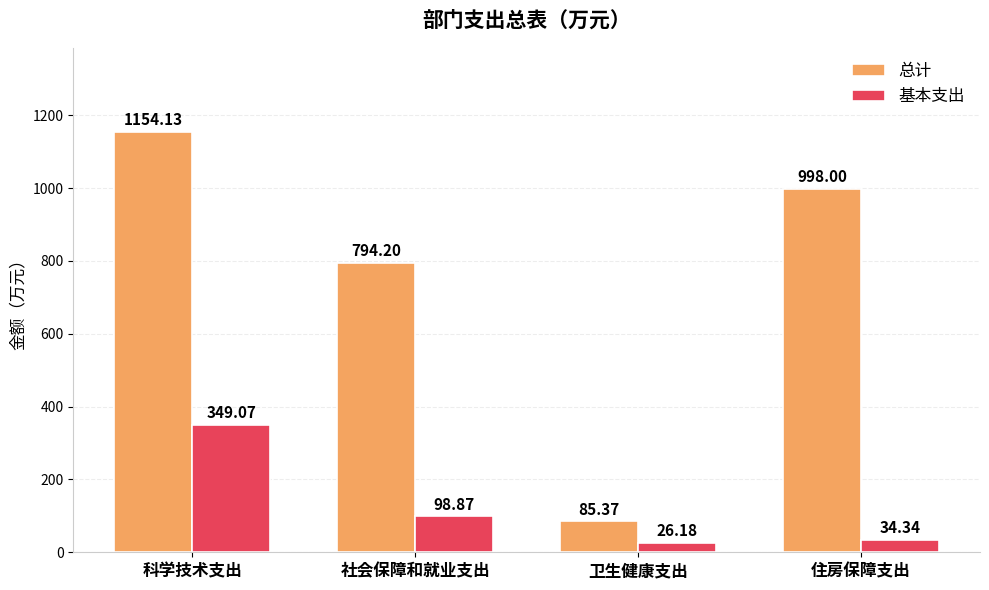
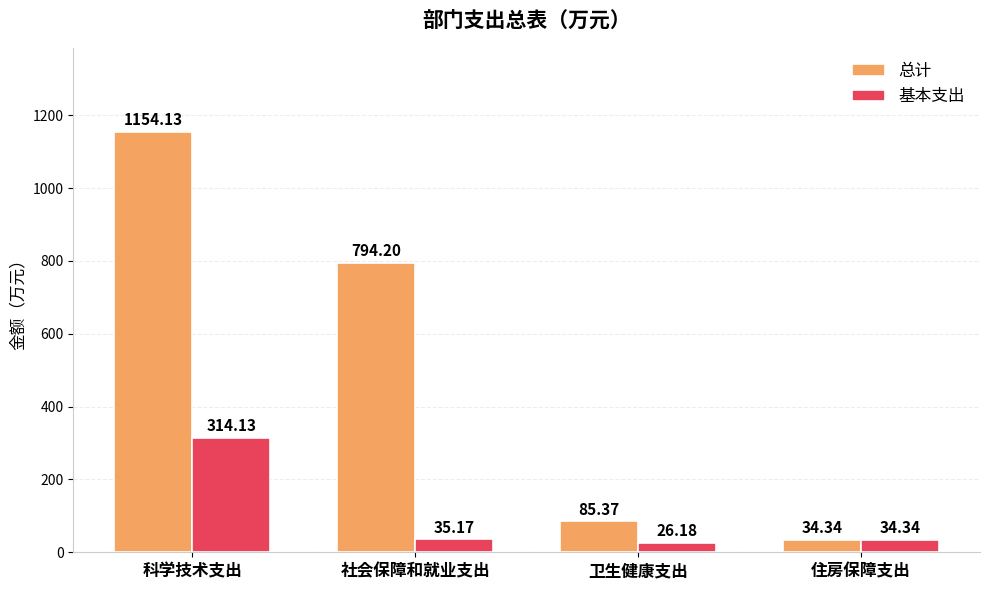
  {
    "总计": {
      "科学技术支出": 1154.13,
      "社会保障和就业支出": 794.20,
      "卫生健康支出": 85.37,
-     "住房保障支出": 998.00
+     "住房保障支出": 34.34
    },
    "基本支出": {
-     "科学技术支出": 349.07,
-     "社会保障和就业支出": 98.87,
+     "科学技术支出": 314.13,
+     "社会保障和就业支出": 35.17,
      "卫生健康支出": 26.18,
      "住房保障支出": 34.34
    }
  }
